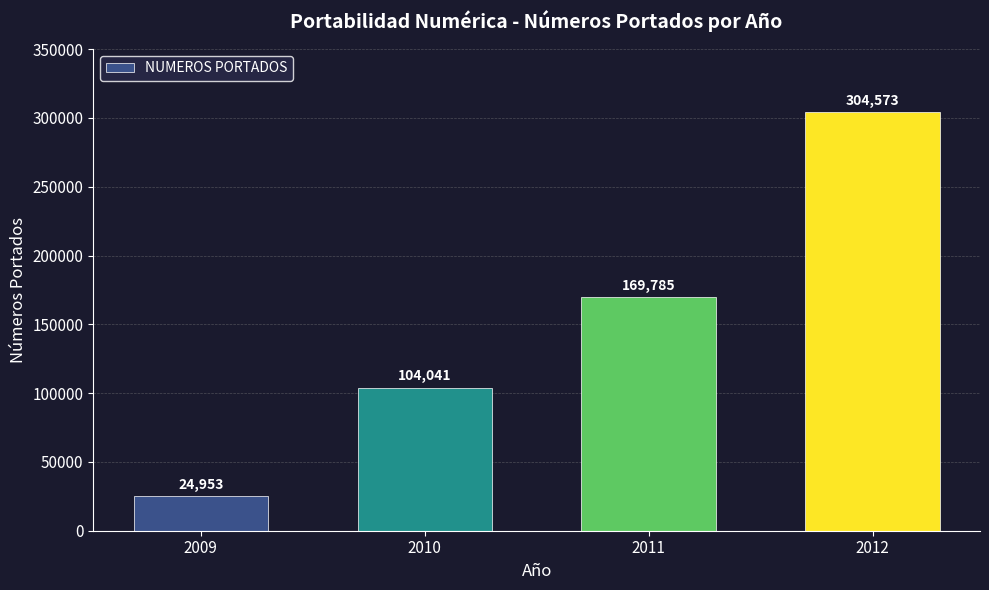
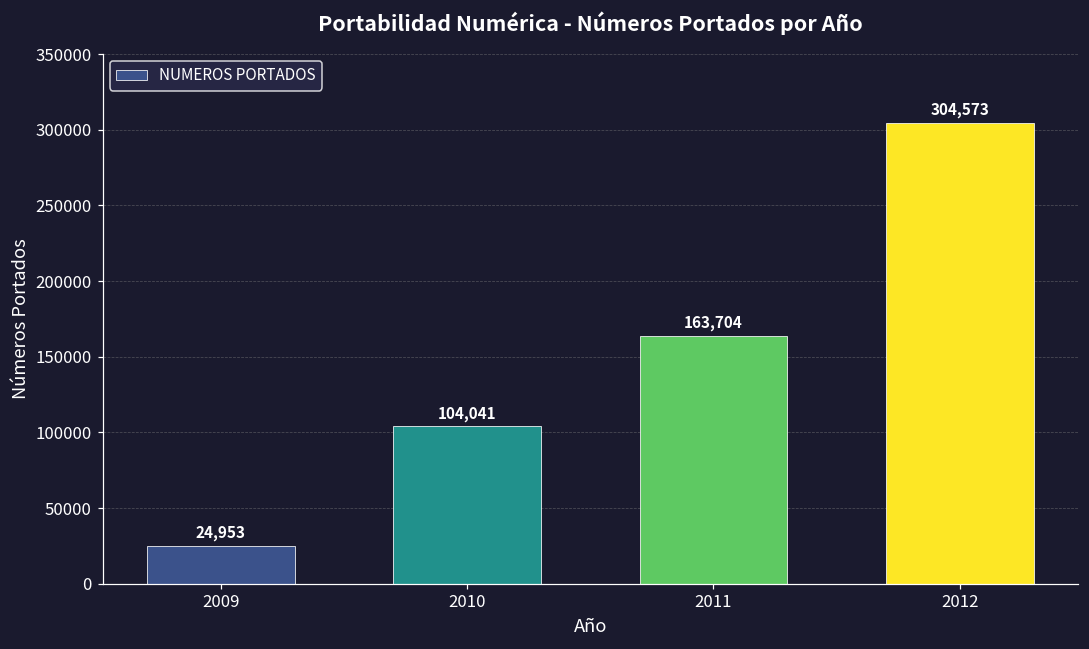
  {
    "2009": "24,953",
    "2010": "104,041",
-   "2011": "169,785",
+   "2011": "163,704",
    "2012": "304,573"
  }
